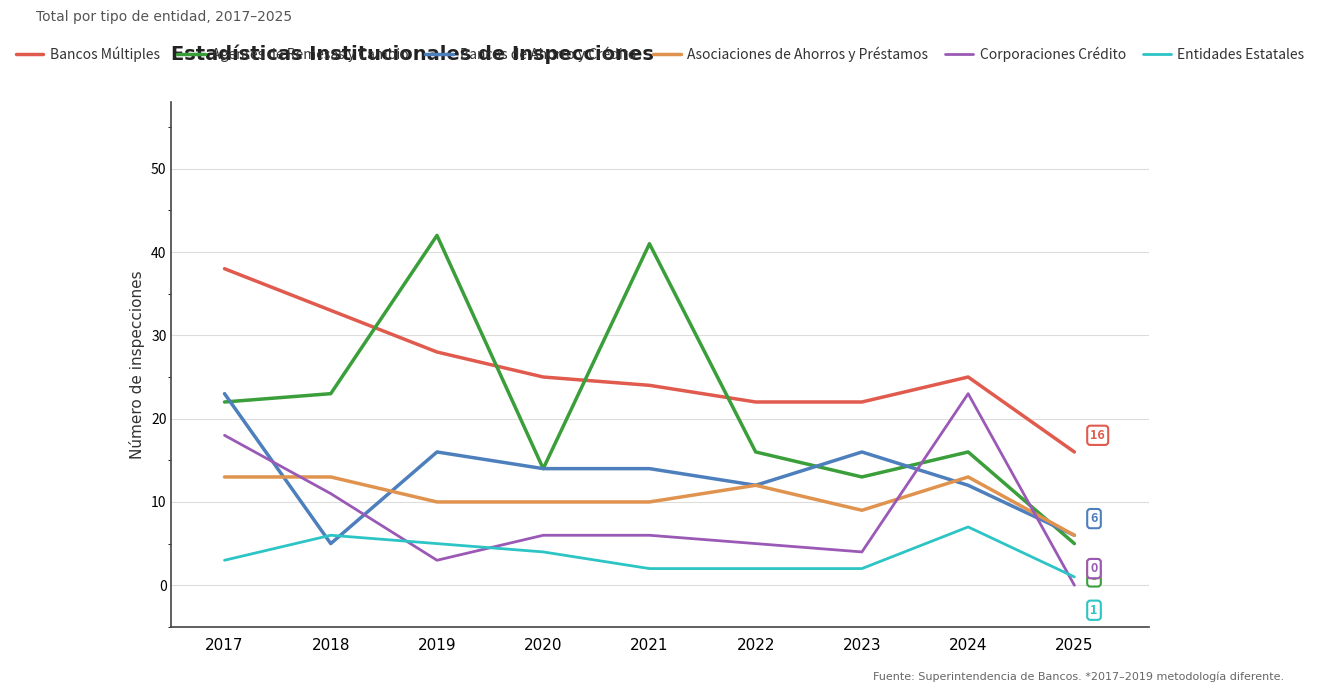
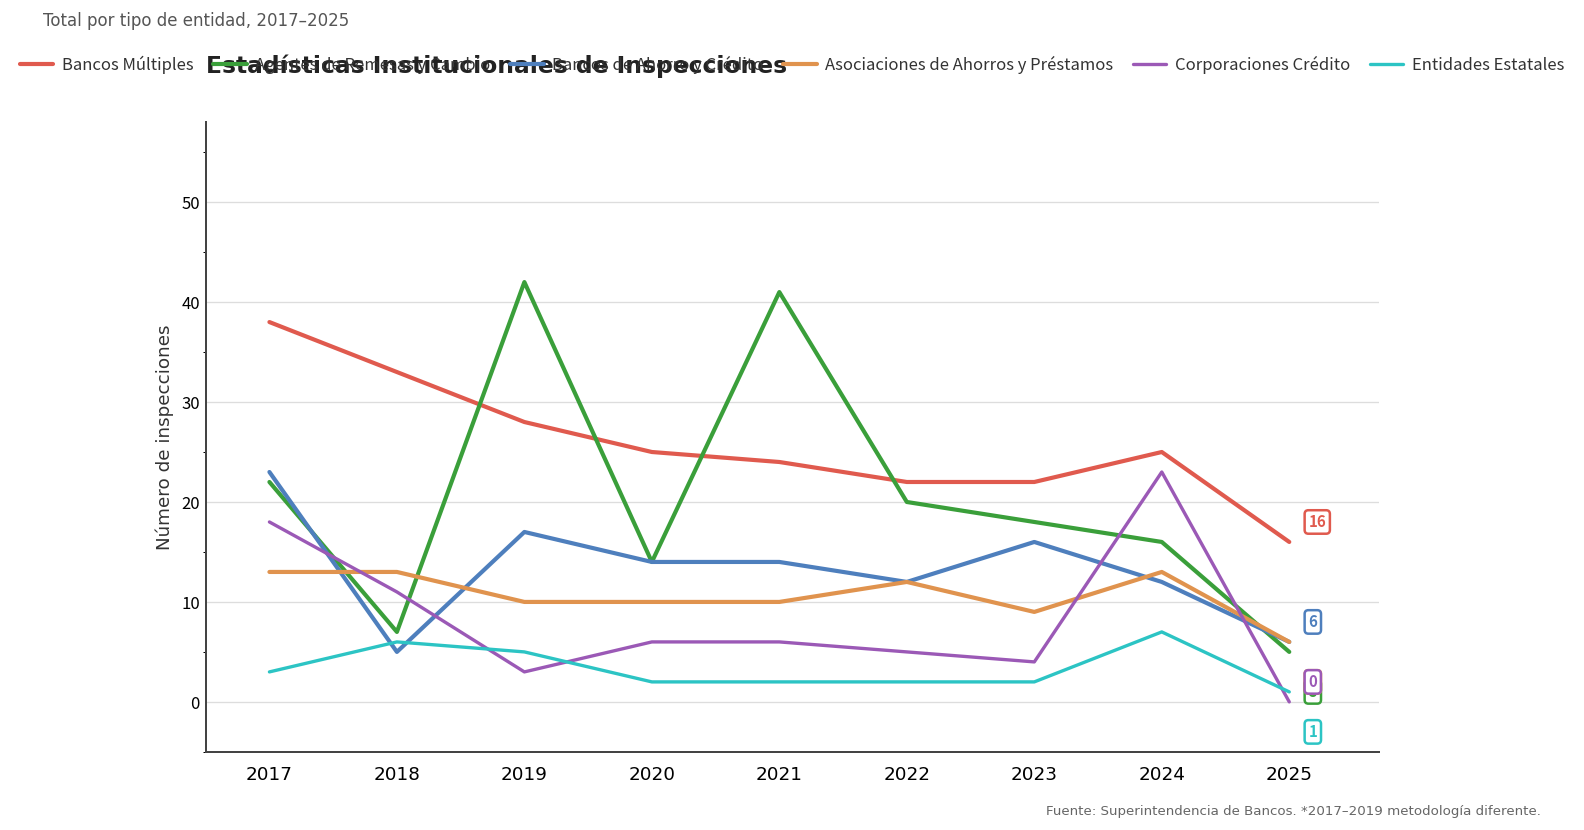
  {
    "Agentes de Remesas y Cambio": {
      "2017": 22,
-     "2018": 23,
+     "2018": 7,
      "2019": 42,
      "2021": 41,
-     "2022": 16,
-     "2023": 13,
+     "2022": 20,
+     "2023": 18,
      "2024": 16
    },
    "Bancos de Ahorro y Crédito": {
      "2017": 23,
      "2018": 5,
-     "2019": 16,
+     "2019": 17,
      "2021": 14,
      "2023": 16,
      "2024": 12
    },
    "Corporaciones Crédito": {
      "2017": 18,
      "2018": 11,
      "2019": 3,
      "2020": 6,
      "2021": 6,
      "2022": 5,
      "2023": 4,
      "2024": 23
    },
    "Entidades Estatales": {
      "2017": 3,
      "2018": 6,
      "2019": 5,
-     "2020": 4,
+     "2020": 2,
      "2021": 2,
      "2022": 2,
      "2023": 2,
      "2024": 7
    }
  }
